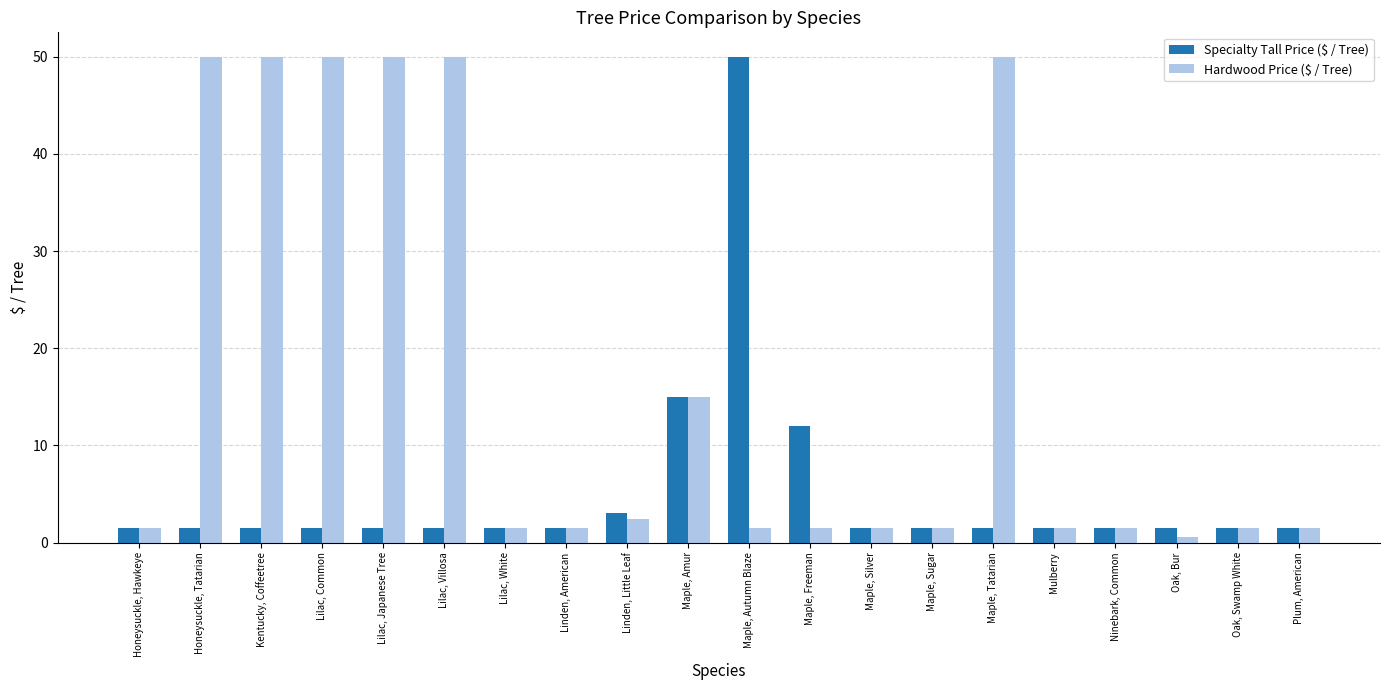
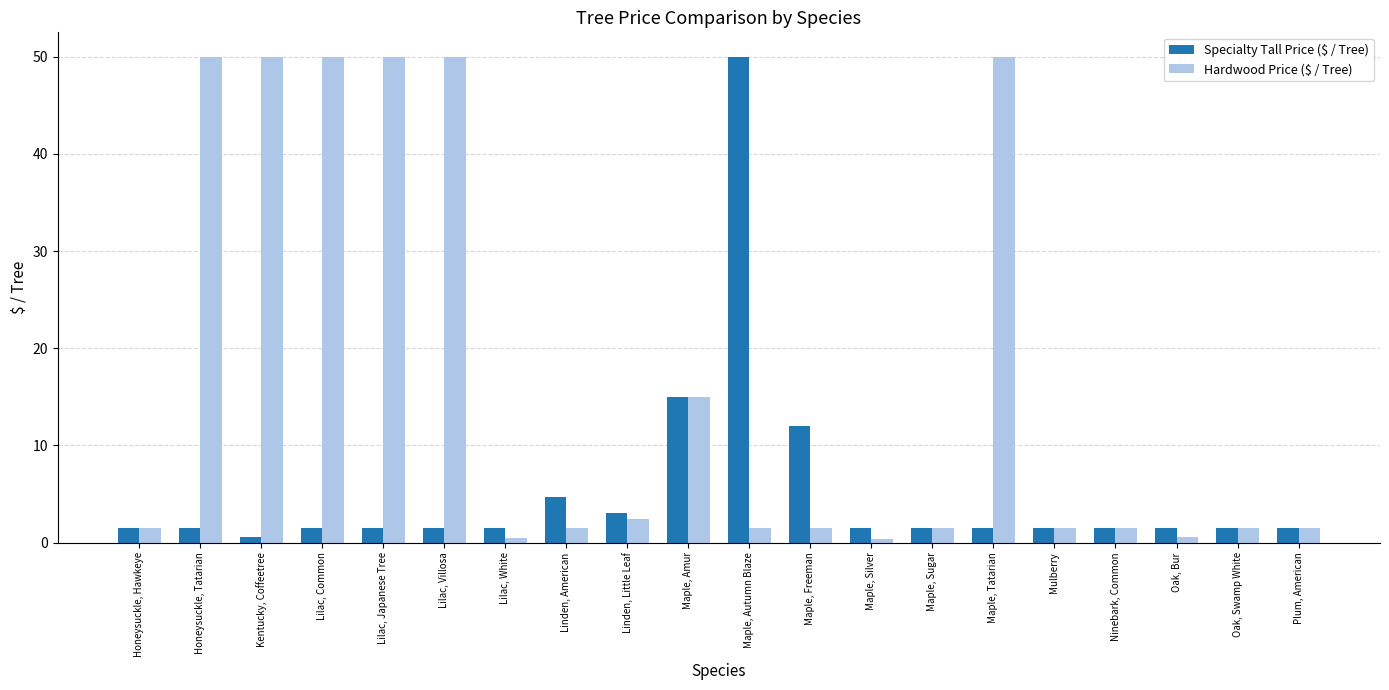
  {
    "Specialty Tall Price ($ / Tree)": {
      "Honeysuckle, Hawkeye": 2,
      "Honeysuckle, Tatarian": 2,
-     "Kentucky, Coffeetree": 2,
+     "Kentucky, Coffeetree": 1,
      "Lilac, Common": 2,
      "Lilac, Japanese Tree": 2,
      "Lilac, Villosa": 2,
      "Lilac, White": 2,
-     "Linden, American": 2,
+     "Linden, American": 5,
      "Linden, Little Leaf": 3,
      "Maple, Amur": 15,
      "Maple, Autumn Blaze": 50,
      "Maple, Freeman": 12,
      "Maple, Silver": 2,
      "Maple, Sugar": 2,
      "Maple, Tatarian": 2,
      "Mulberry": 2,
      "Ninebark, Common": 2,
      "Oak, Bur": 2,
      "Oak, Swamp White": 2,
      "Plum, American": 2
    },
    "Hardwood Price ($ / Tree)": {
      "Honeysuckle, Hawkeye": 2,
      "Honeysuckle, Tatarian": 50,
      "Kentucky, Coffeetree": 50,
      "Lilac, Common": 50,
      "Lilac, Japanese Tree": 50,
      "Lilac, Villosa": 50,
-     "Lilac, White": 2,
+     "Lilac, White": 1,
      "Linden, American": 2,
      "Linden, Little Leaf": 2,
      "Maple, Amur": 15,
      "Maple, Autumn Blaze": 2,
      "Maple, Freeman": 2,
-     "Maple, Silver": 2,
+     "Maple, Silver": 0,
      "Maple, Sugar": 2,
      "Maple, Tatarian": 50,
      "Mulberry": 2,
      "Ninebark, Common": 2,
      "Oak, Bur": 1,
      "Oak, Swamp White": 2,
      "Plum, American": 2
    }
  }
